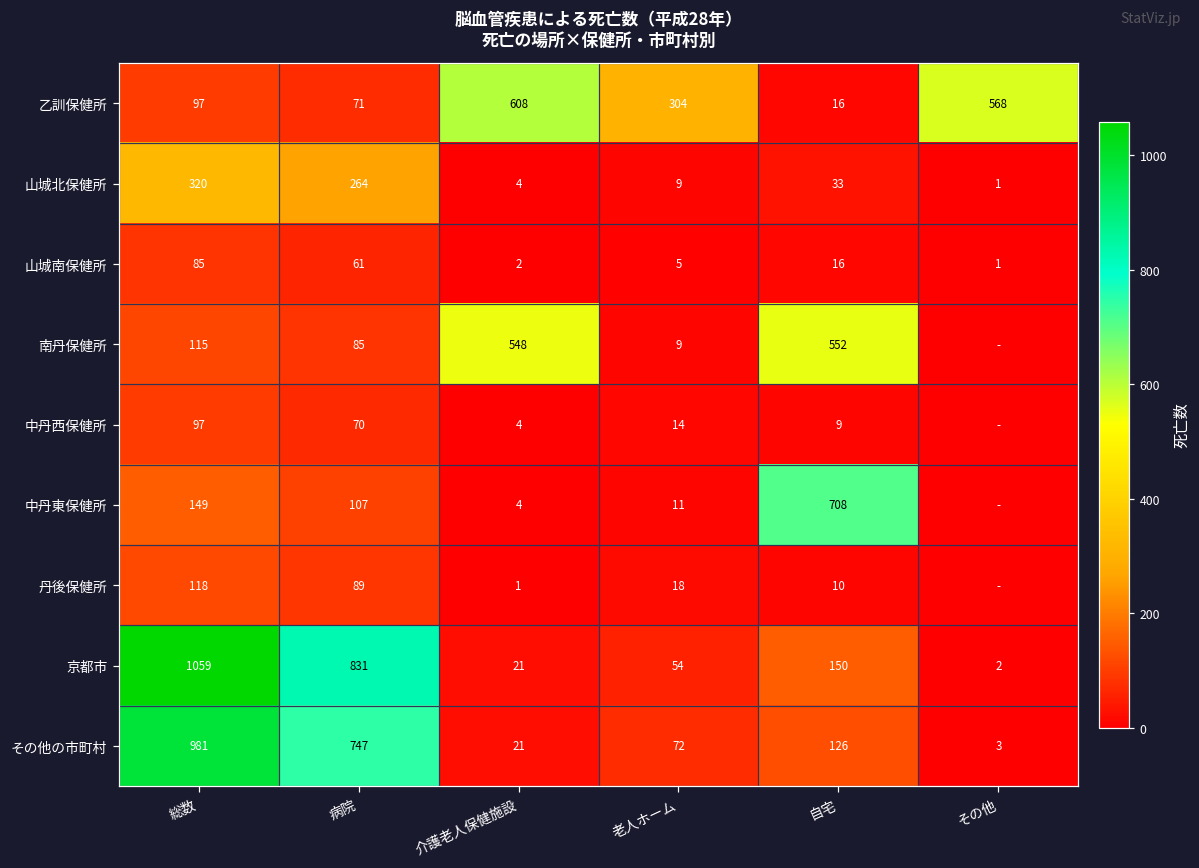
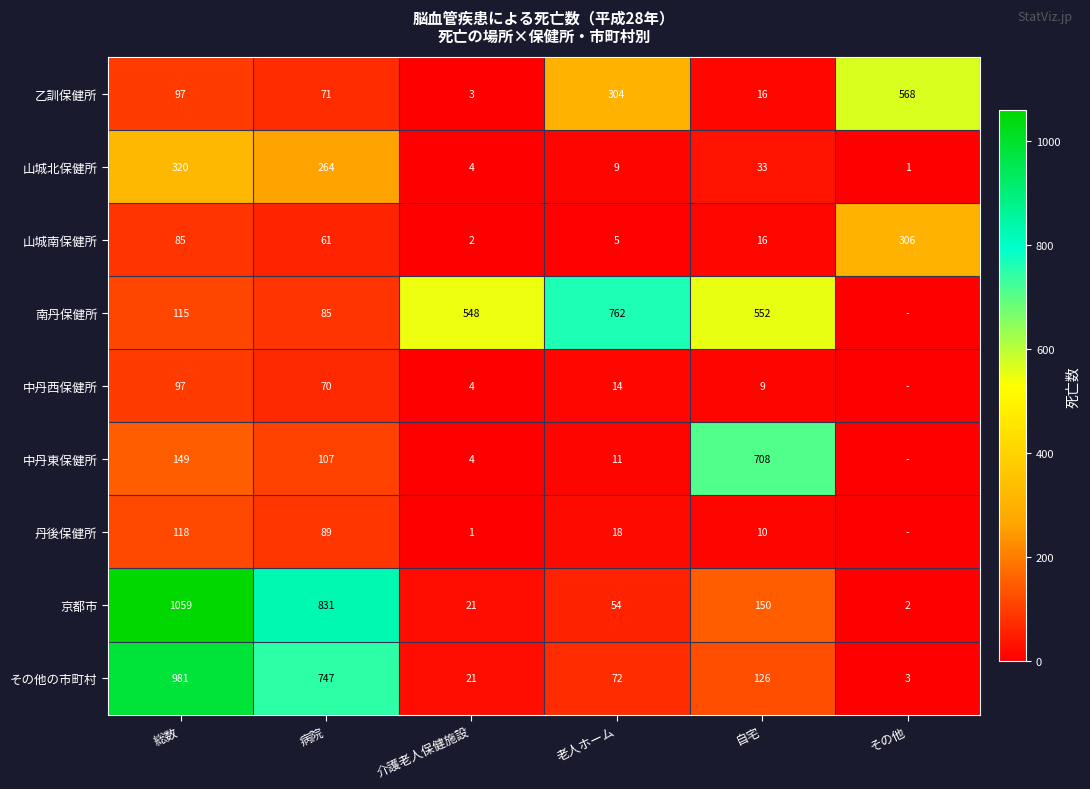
  {
    "乙訓保健所": {
      "総数": 97,
      "病院": 71,
-     "介護老人保健施設": 608,
+     "介護老人保健施設": 3,
      "老人ホーム": 304,
      "自宅": 16,
      "その他": 568
    },
    "山城北保健所": {
      "総数": 320,
      "病院": 264,
      "介護老人保健施設": 4,
      "老人ホーム": 9,
      "自宅": 33,
      "その他": 1
    },
    "山城南保健所": {
      "総数": 85,
      "病院": 61,
      "介護老人保健施設": 2,
      "老人ホーム": 5,
      "自宅": 16,
-     "その他": 1
+     "その他": 306
    },
    "南丹保健所": {
      "総数": 115,
      "病院": 85,
      "介護老人保健施設": 548,
-     "老人ホーム": 9,
+     "老人ホーム": 762,
      "自宅": 552
    },
    "中丹西保健所": {
      "総数": 97,
      "病院": 70,
      "介護老人保健施設": 4,
      "老人ホーム": 14,
      "自宅": 9
    },
    "中丹東保健所": {
      "総数": 149,
      "病院": 107,
      "介護老人保健施設": 4,
      "老人ホーム": 11,
      "自宅": 708
    },
    "丹後保健所": {
      "総数": 118,
      "病院": 89,
      "介護老人保健施設": 1,
      "老人ホーム": 18,
      "自宅": 10
    },
    "京都市": {
      "総数": 1059,
      "病院": 831,
      "介護老人保健施設": 21,
      "老人ホーム": 54,
      "自宅": 150,
      "その他": 2
    },
    "その他の市町村": {
      "総数": 981,
      "病院": 747,
      "介護老人保健施設": 21,
      "老人ホーム": 72,
      "自宅": 126,
      "その他": 3
    }
  }
